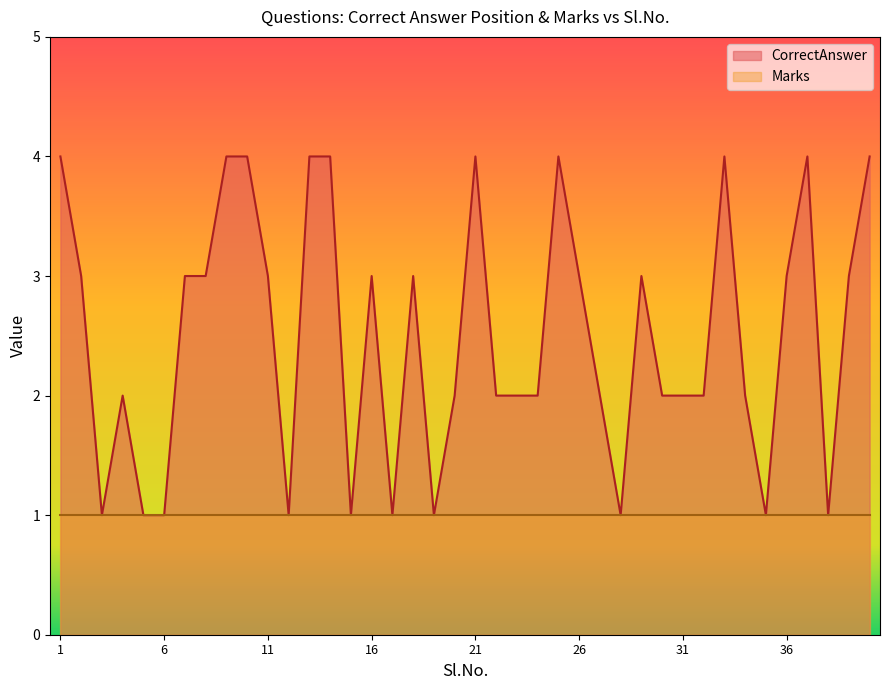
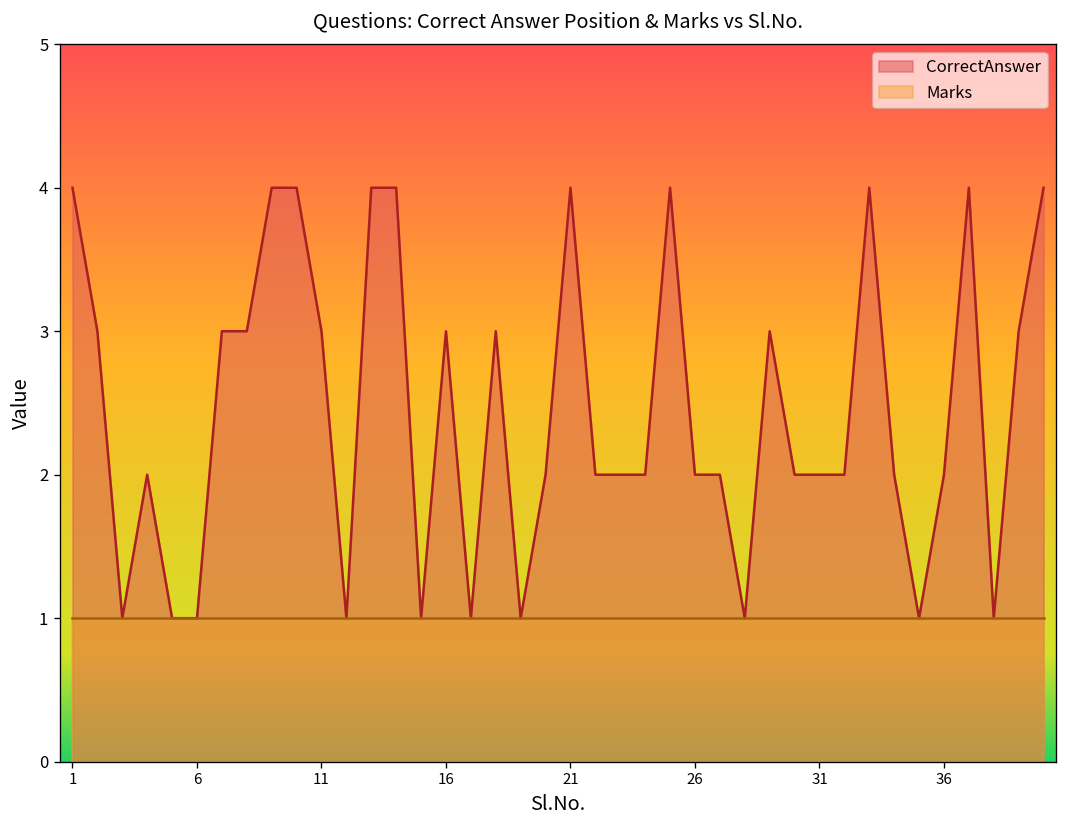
  {
    "CorrectAnswer": {
      "1": 4,
      "11": 3,
      "16": 3,
      "21": 4,
-     "26": 3,
+     "26": 2,
      "31": 2,
-     "36": 3
+     "36": 2
    },
    "Marks": {
      "1": 1,
      "11": 1,
      "16": 1,
      "21": 1,
      "26": 1,
      "31": 1,
      "36": 1
    }
  }
